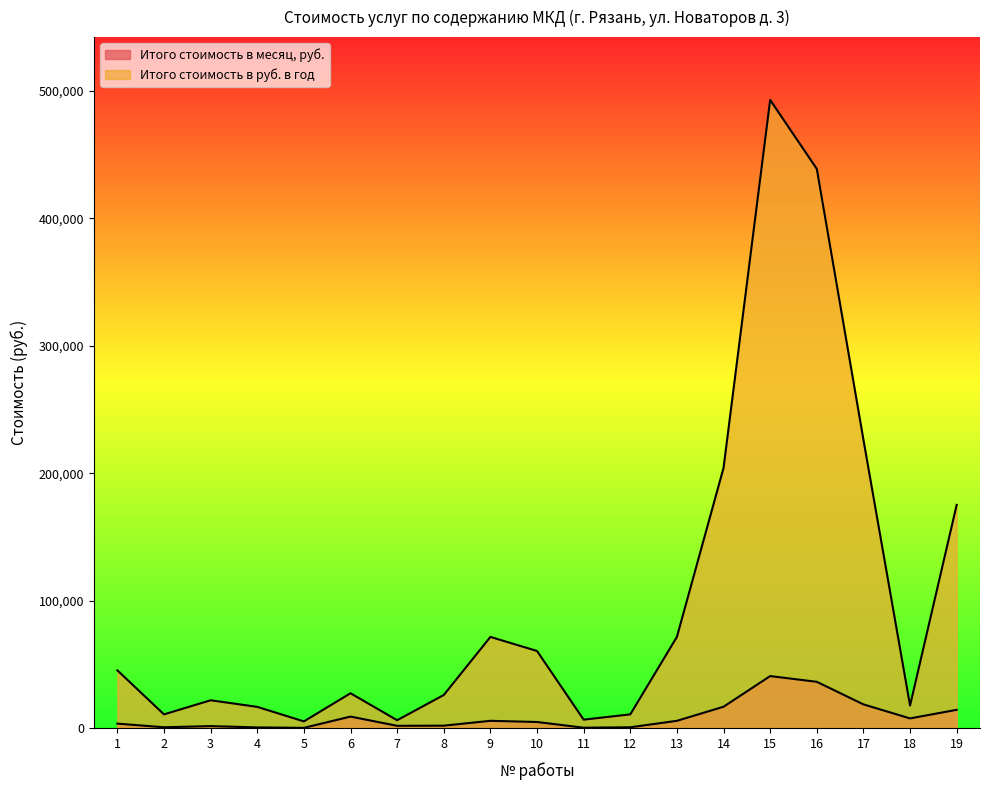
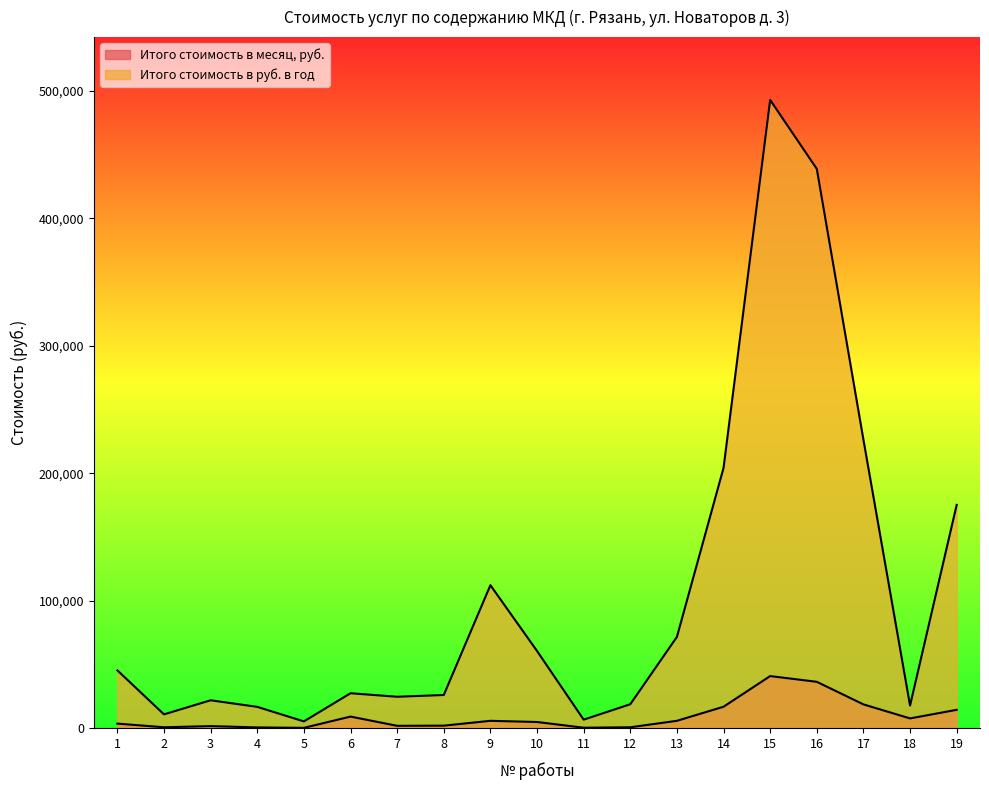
  {
    "Итого стоимость в месяц, руб.": {
      "1": "4,000",
      "2": "1,000",
      "3": "2,000",
      "4": "1,000",
      "5": "0",
      "6": "9,000",
      "7": "2,000",
      "8": "2,000",
      "9": "6,000",
      "10": "5,000",
      "11": "1,000",
      "12": "1,000",
      "13": "6,000",
      "14": "17,000",
      "15": "41,000",
      "16": "37,000",
      "17": "19,000",
      "18": "8,000",
      "19": "15,000"
    },
    "Итого стоимость в руб. в год": {
      "1": "46,000",
      "2": "11,000",
      "3": "22,000",
      "4": "17,000",
      "5": "6,000",
      "6": "28,000",
-     "7": "6,000",
+     "7": "25,000",
      "8": "26,000",
-     "9": "72,000",
+     "9": "112,000",
      "10": "61,000",
      "11": "7,000",
-     "12": "11,000",
+     "12": "19,000",
      "13": "72,000",
      "14": "204,000",
      "15": "493,000",
      "16": "439,000",
      "17": "226,000",
      "18": "18,000",
      "19": "175,000"
    }
  }
